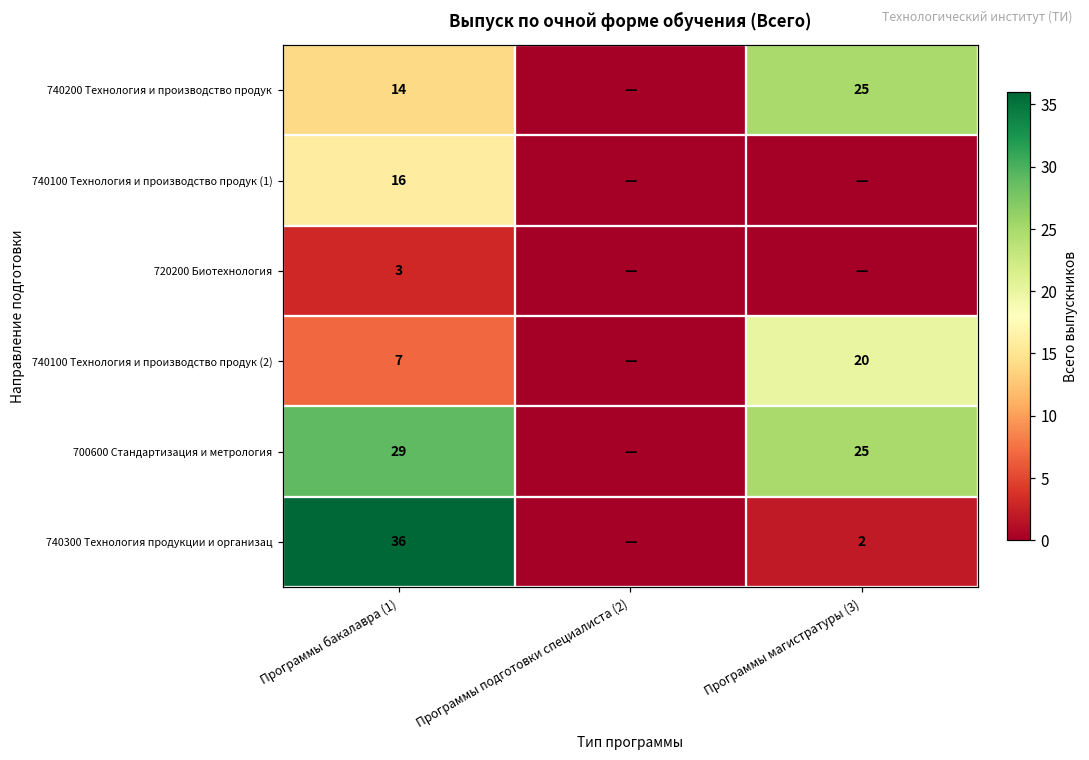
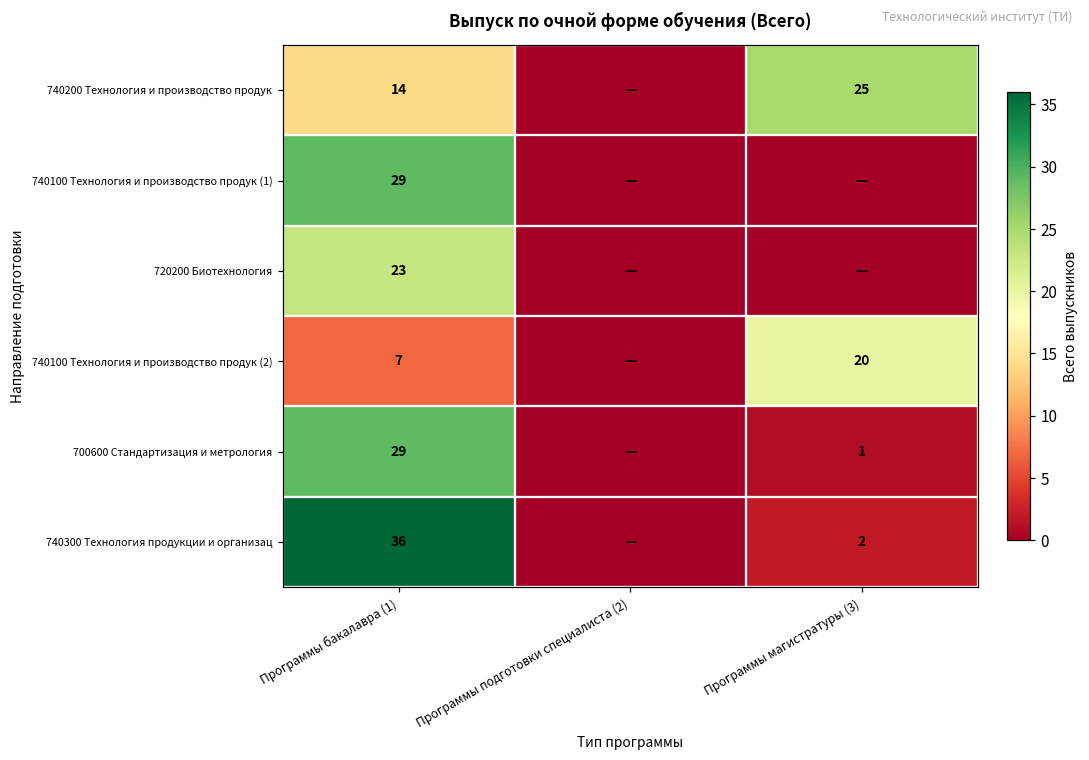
  {
    "740200 Технология и производство продук": {
      "Программы бакалавра (1)": 14,
      "Программы магистратуры (3)": 25
    },
    "740100 Технология и производство продук (1)": {
-     "Программы бакалавра (1)": 16
+     "Программы бакалавра (1)": 29
    },
    "720200 Биотехнология": {
-     "Программы бакалавра (1)": 3
+     "Программы бакалавра (1)": 23
    },
    "740100 Технология и производство продук (2)": {
      "Программы бакалавра (1)": 7,
      "Программы магистратуры (3)": 20
    },
    "700600 Стандартизация и метрология": {
      "Программы бакалавра (1)": 29,
-     "Программы магистратуры (3)": 25
+     "Программы магистратуры (3)": 1
    },
    "740300 Технология продукции и организац": {
      "Программы бакалавра (1)": 36,
      "Программы магистратуры (3)": 2
    }
  }
